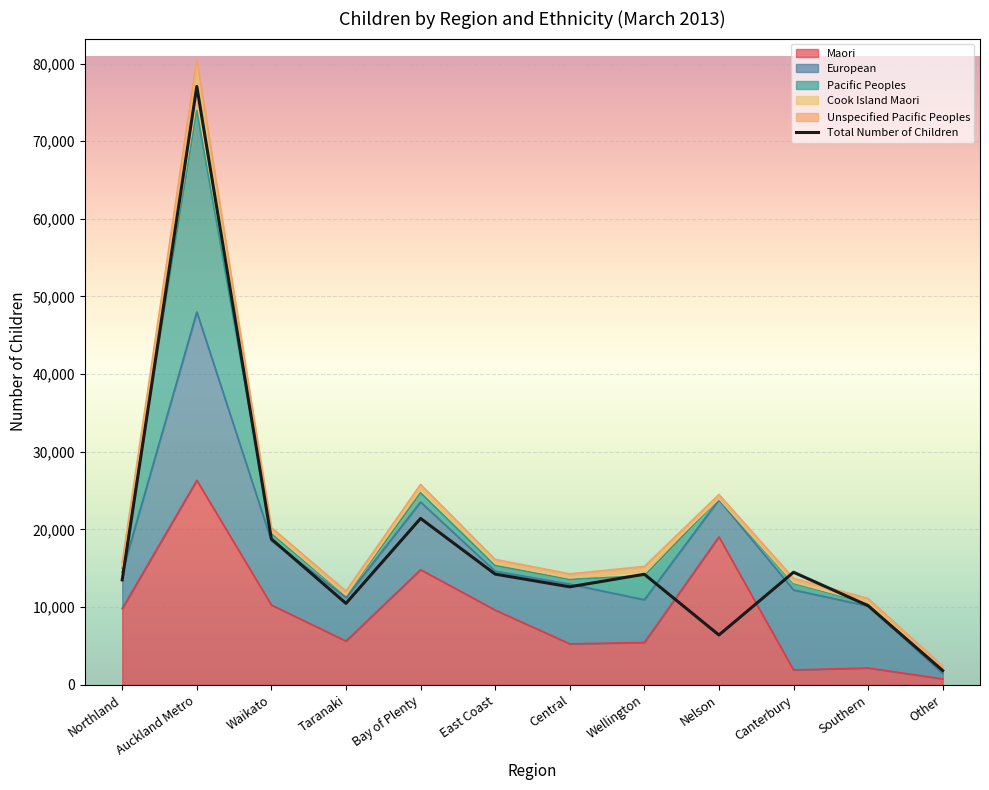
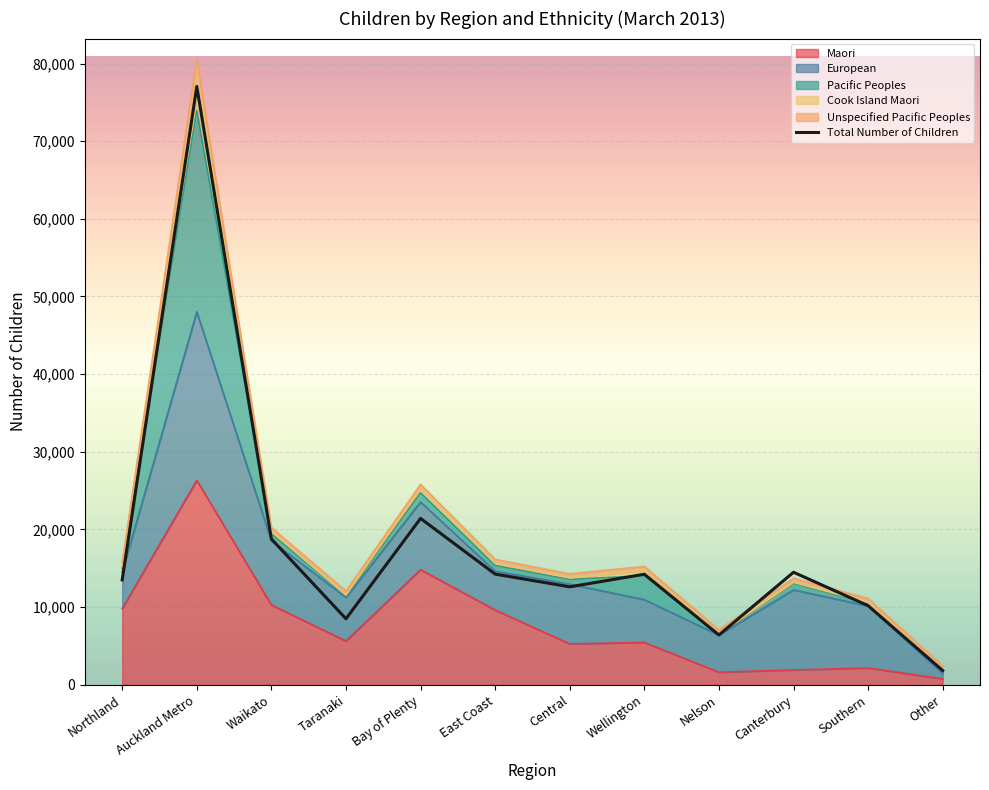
  {
    "Maori": {
      "Northland": "10,000",
      "Auckland Metro": "26,000",
      "Waikato": "10,000",
      "Taranaki": "6,000",
      "Bay of Plenty": "15,000",
      "East Coast": "10,000",
      "Central": "5,000",
      "Wellington": "5,000",
-     "Nelson": "19,000",
+     "Nelson": "2,000",
      "Canterbury": "2,000",
      "Southern": "2,000",
      "Other": "1,000"
    },
    "Total Number of Children": {
      "Northland": "14,000",
      "Auckland Metro": "77,000",
-     "Taranaki": "10,000",
+     "Taranaki": "8,000",
      "Bay of Plenty": "21,000",
      "East Coast": "14,000",
      "Central": "13,000",
      "Canterbury": "14,000"
    }
  }
